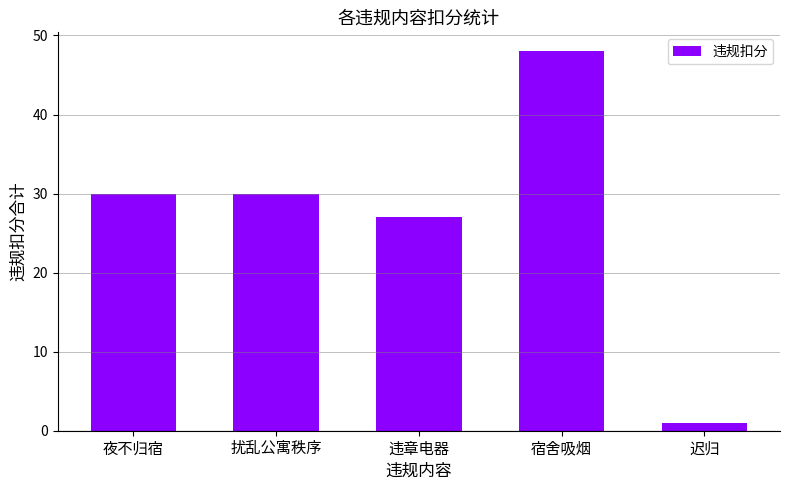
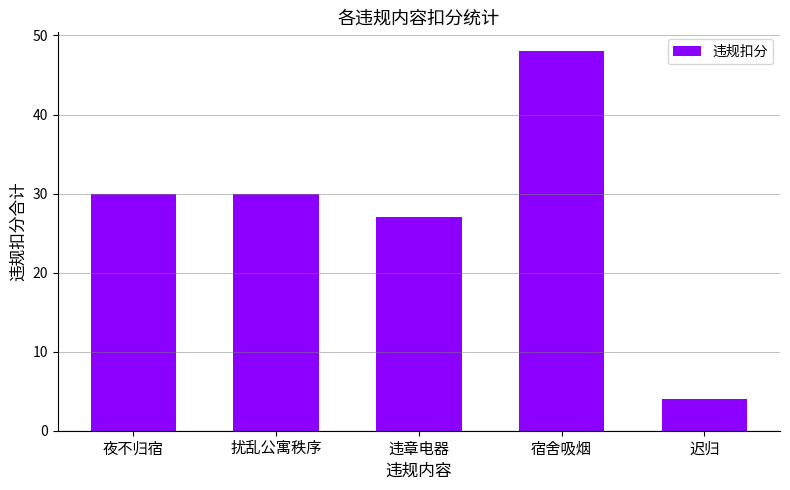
  {
    "夜不归宿": 30,
    "扰乱公寓秩序": 30,
    "违章电器": 27,
    "宿舍吸烟": 48,
-   "迟归": 1
+   "迟归": 4
  }
